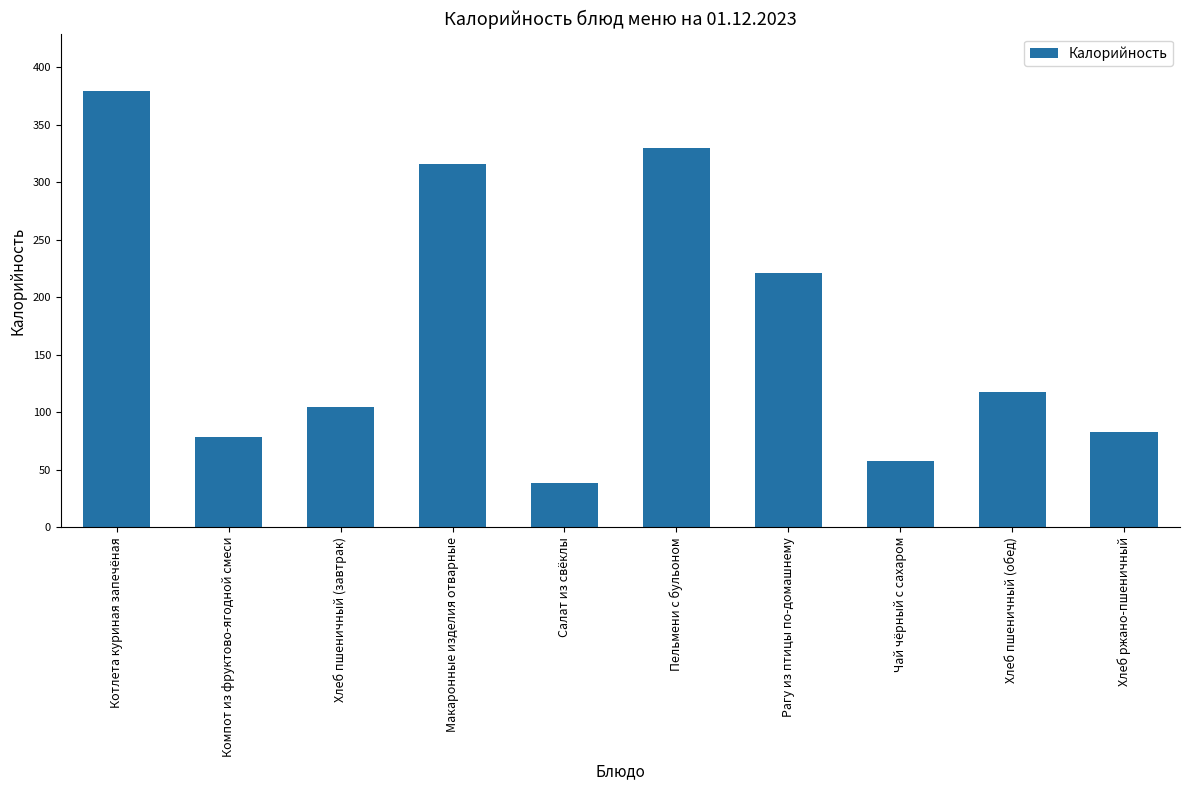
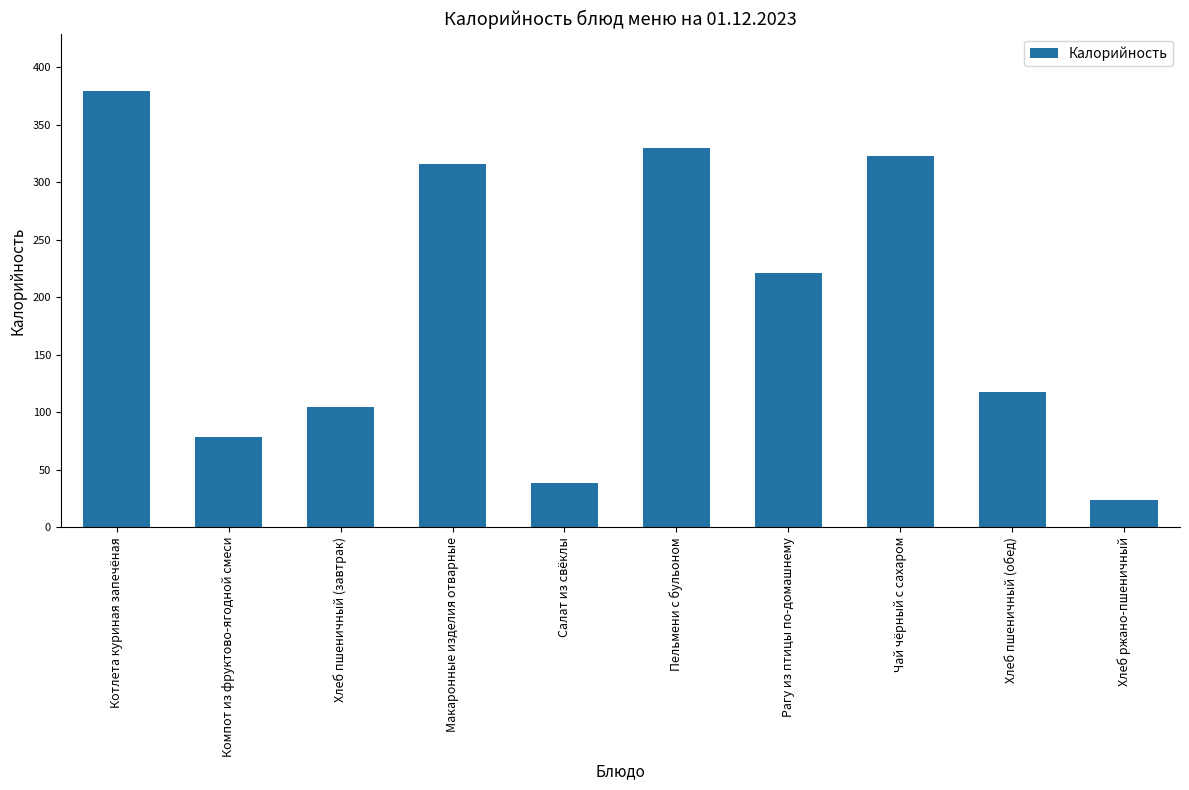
  {
    "Котлета куриная запечёная": 379,
    "Компот из фруктово-ягодной смеси": 78,
    "Хлеб пшеничный (завтрак)": 105,
    "Макаронные изделия отварные": 316,
    "Салат из свёклы": 38,
    "Пельмени с бульоном": 330,
    "Рагу из птицы по-домашнему": 222,
-   "Чай чёрный с сахаром": 58,
+   "Чай чёрный с сахаром": 323,
    "Хлеб пшеничный (обед)": 118,
-   "Хлеб ржано-пшеничный": 83
+   "Хлеб ржано-пшеничный": 24
  }
